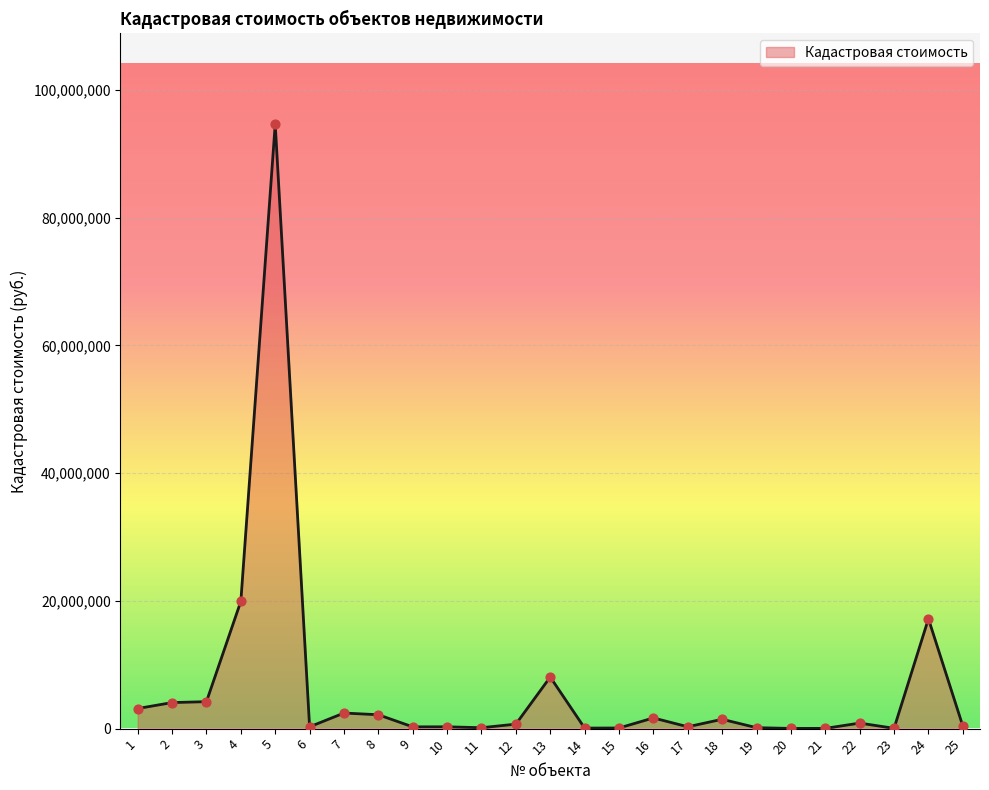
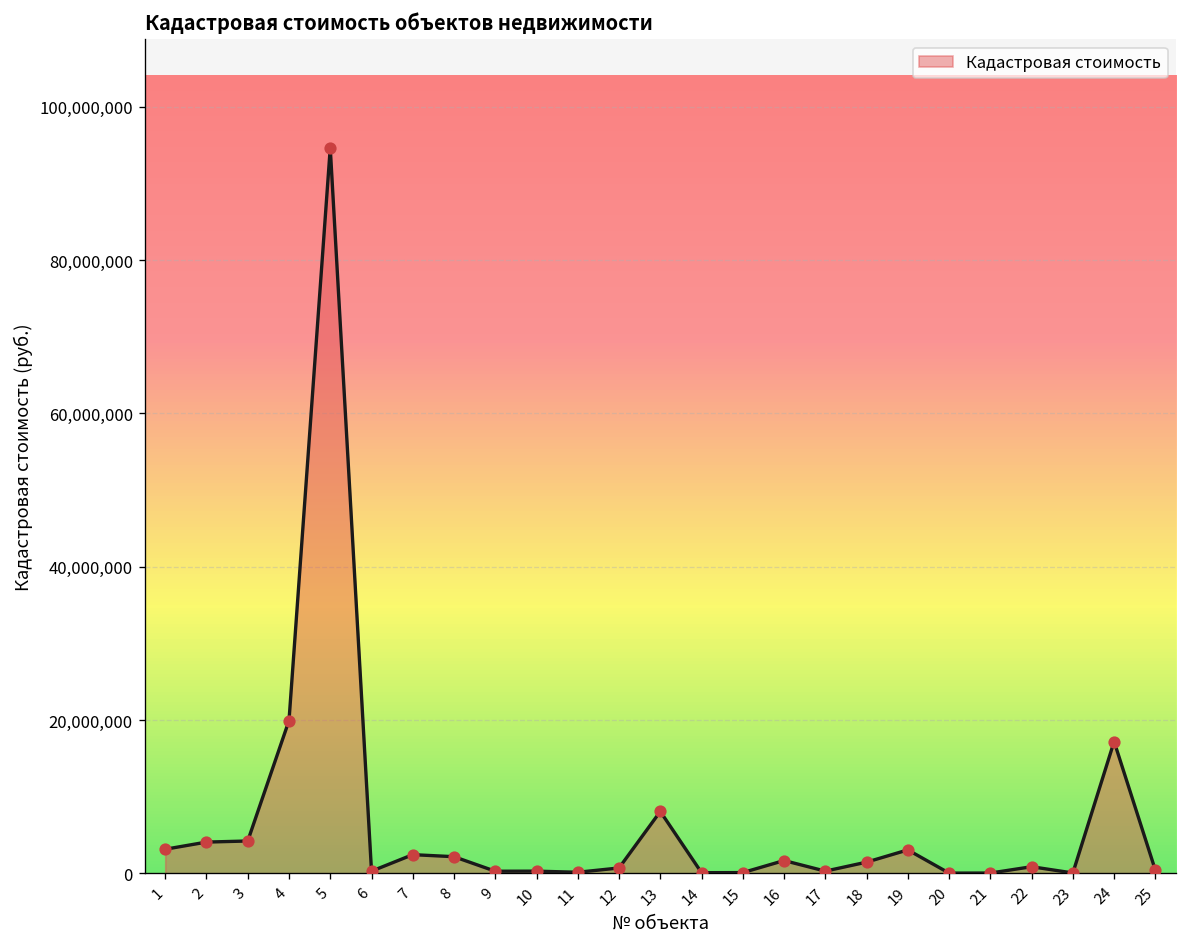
  {
    "1": "3,000,000",
    "2": "4,000,000",
    "3": "4,000,000",
    "4": "20,000,000",
    "5": "95,000,000",
    "6": "0",
    "7": "2,000,000",
    "8": "2,000,000",
    "9": "0",
    "10": "0",
    "11": "0",
    "12": "1,000,000",
    "13": "8,000,000",
    "14": "0",
    "15": "0",
    "16": "2,000,000",
    "17": "0",
    "18": "1,000,000",
-   "19": "0",
+   "19": "3,000,000",
    "20": "0",
    "21": "0",
    "22": "1,000,000",
    "23": "0",
    "24": "17,000,000",
    "25": "0"
  }
